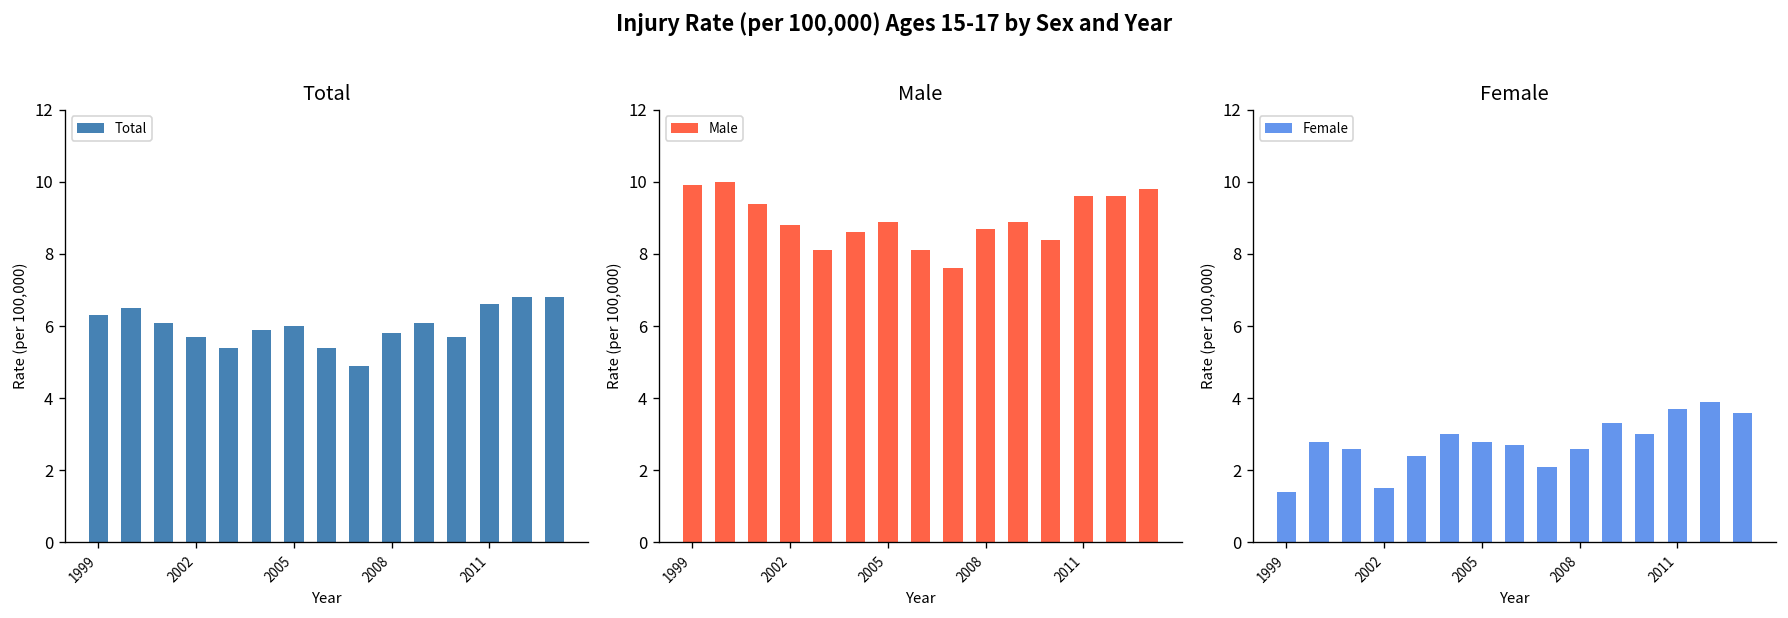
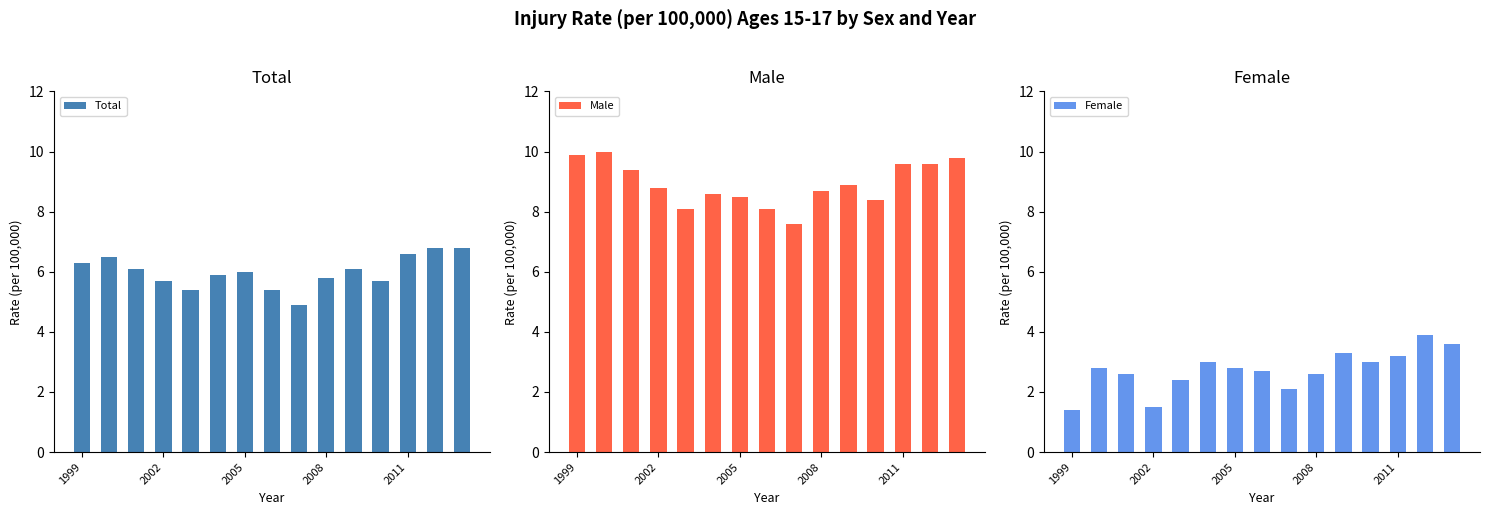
  {
    "Total": {
      "1999": 6.3,
      "2002": 5.7,
      "2005": 6.0,
      "2008": 5.8,
      "2011": 6.6
    },
    "Male": {
      "1999": 9.9,
      "2002": 8.8,
-     "2005": 8.9,
+     "2005": 8.5,
      "2008": 8.7,
      "2011": 9.6
    },
    "Female": {
      "1999": 1.4,
      "2002": 1.5,
      "2005": 2.8,
      "2008": 2.6,
-     "2011": 3.7
+     "2011": 3.2
    }
  }
